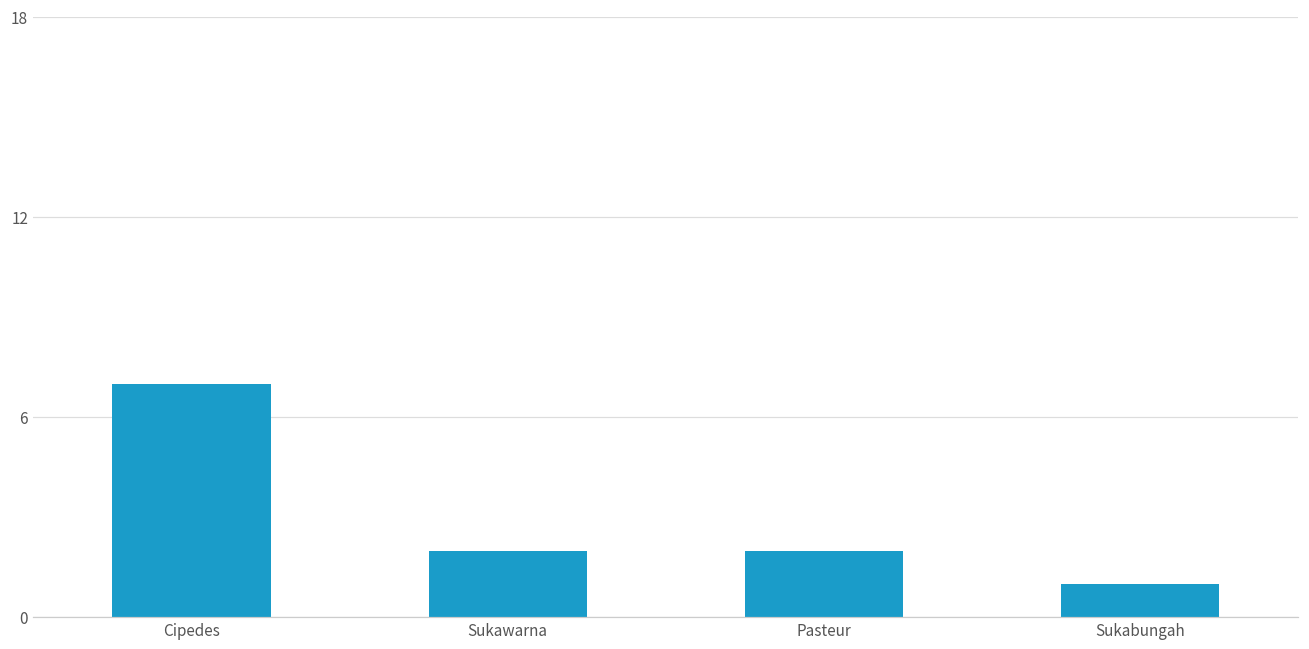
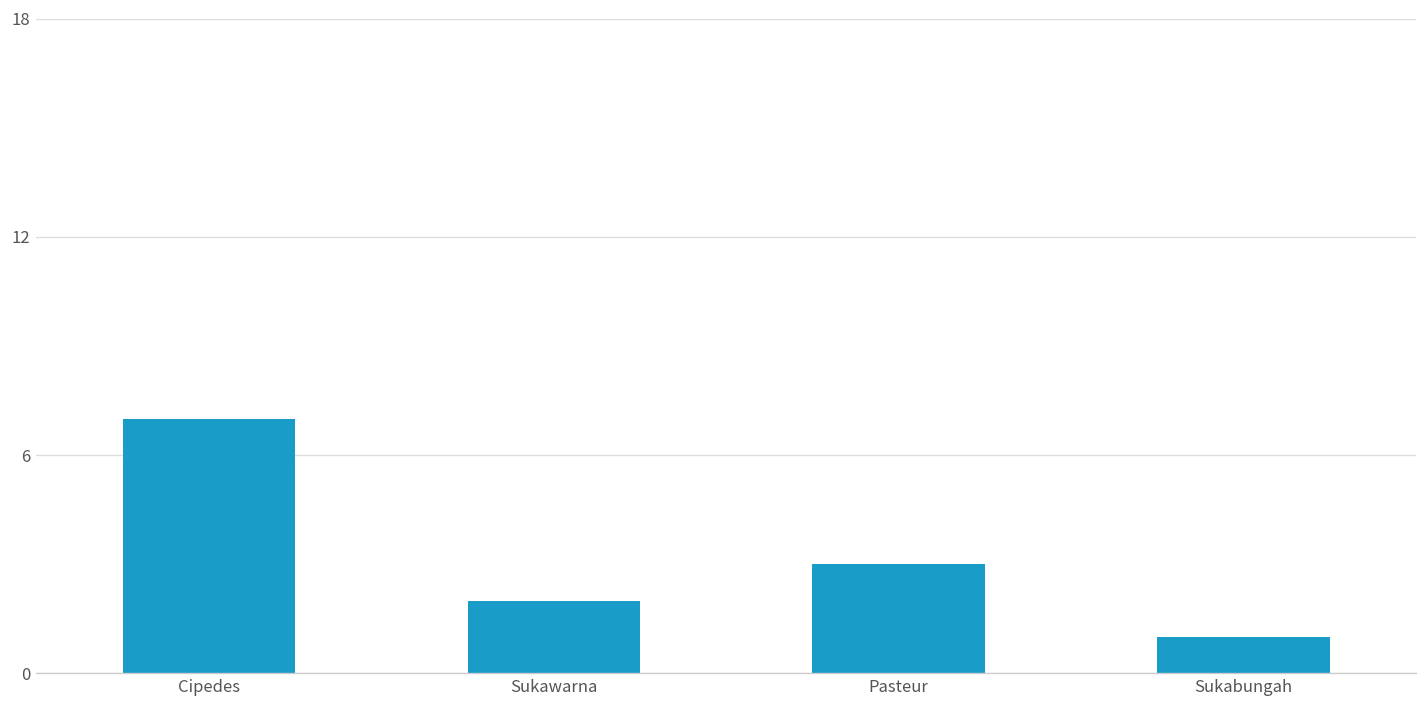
  {
    "Cipedes": 7,
    "Sukawarna": 2,
-   "Pasteur": 2,
+   "Pasteur": 3,
    "Sukabungah": 1
  }
